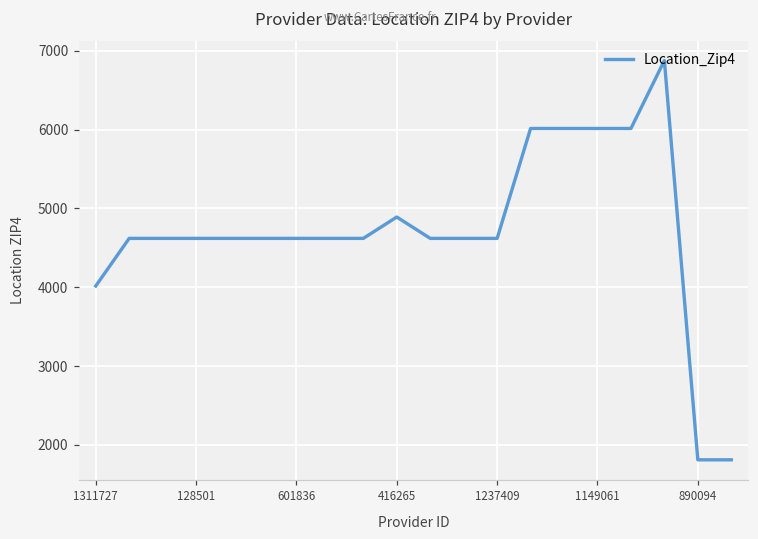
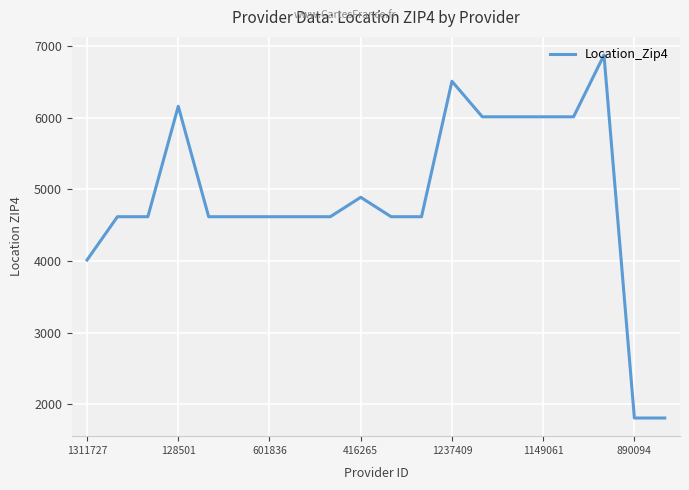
  {
    "1311727": 4000,
-   "128501": 4600,
+   "128501": 6200,
    "601836": 4600,
    "416265": 4900,
-   "1237409": 4600,
+   "1237409": 6500,
    "1149061": 6000,
    "890094": 1800
  }
